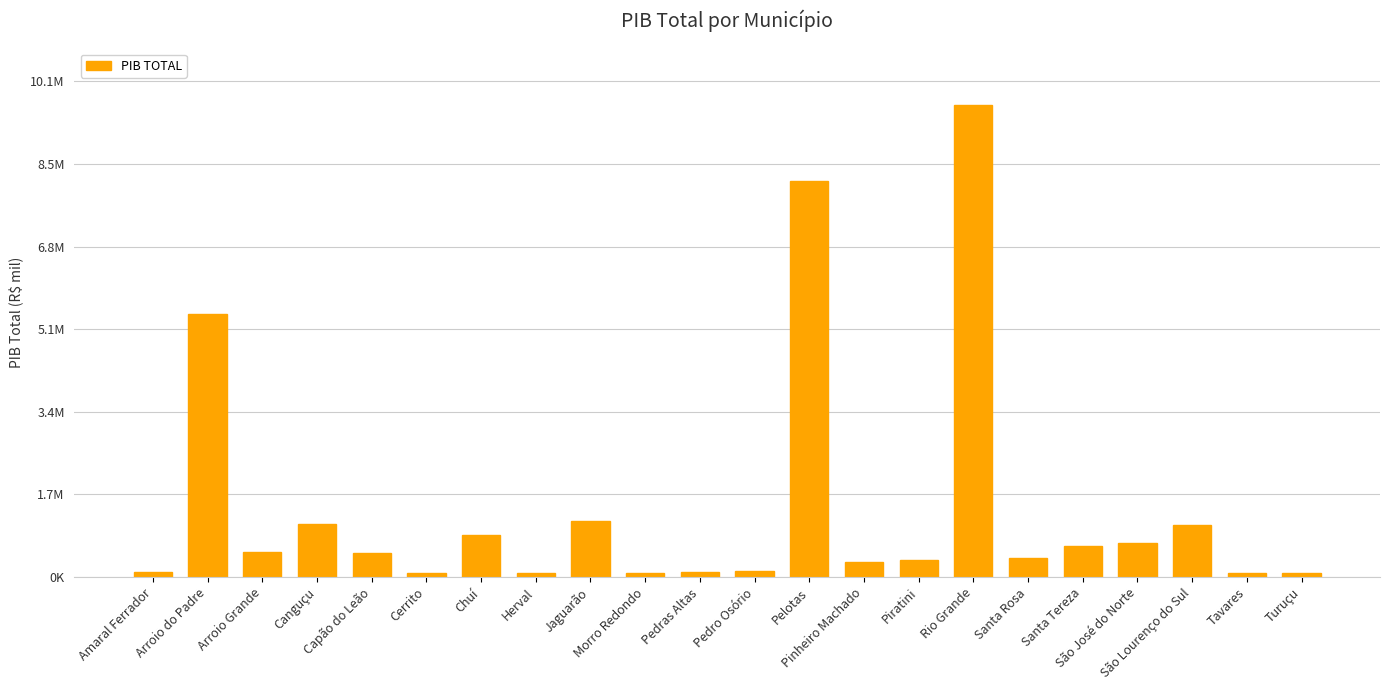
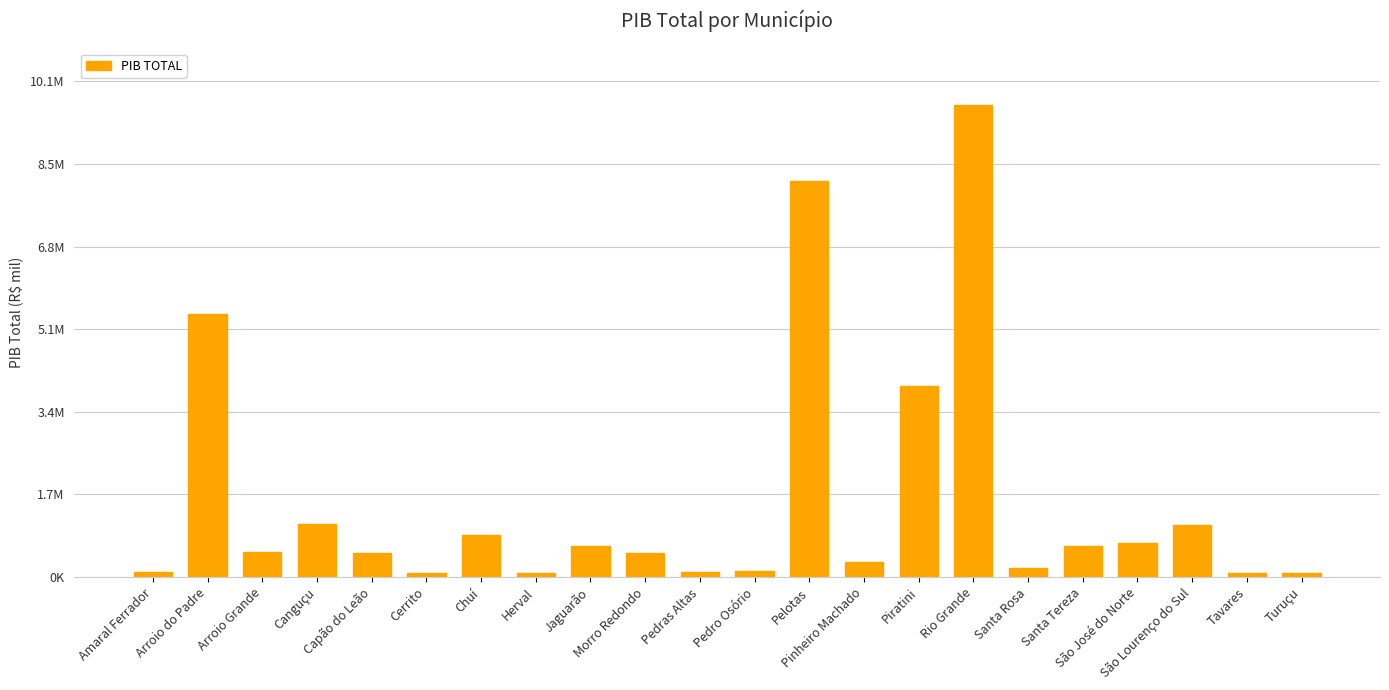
  {
    "Amaral Ferrador": 100000,
    "Arroio do Padre": 5400000,
    "Arroio Grande": 500000,
    "Canguçu": 1100000,
    "Capão do Leão": 500000,
    "Cerrito": 100000,
    "Chuí": 900000,
    "Herval": 100000,
-   "Jaguarão": 1200000,
-   "Morro Redondo": 100000,
+   "Jaguarão": 600000,
+   "Morro Redondo": 500000,
    "Pedras Altas": 100000,
    "Pedro Osório": 100000,
    "Pelotas": 8100000,
    "Pinheiro Machado": 300000,
-   "Piratini": 400000,
+   "Piratini": 3900000,
    "Rio Grande": 9700000,
-   "Santa Rosa": 400000,
+   "Santa Rosa": 200000,
    "Santa Tereza": 600000,
    "São José do Norte": 700000,
    "São Lourenço do Sul": 1100000,
    "Tavares": 100000,
    "Turuçu": 100000
  }
